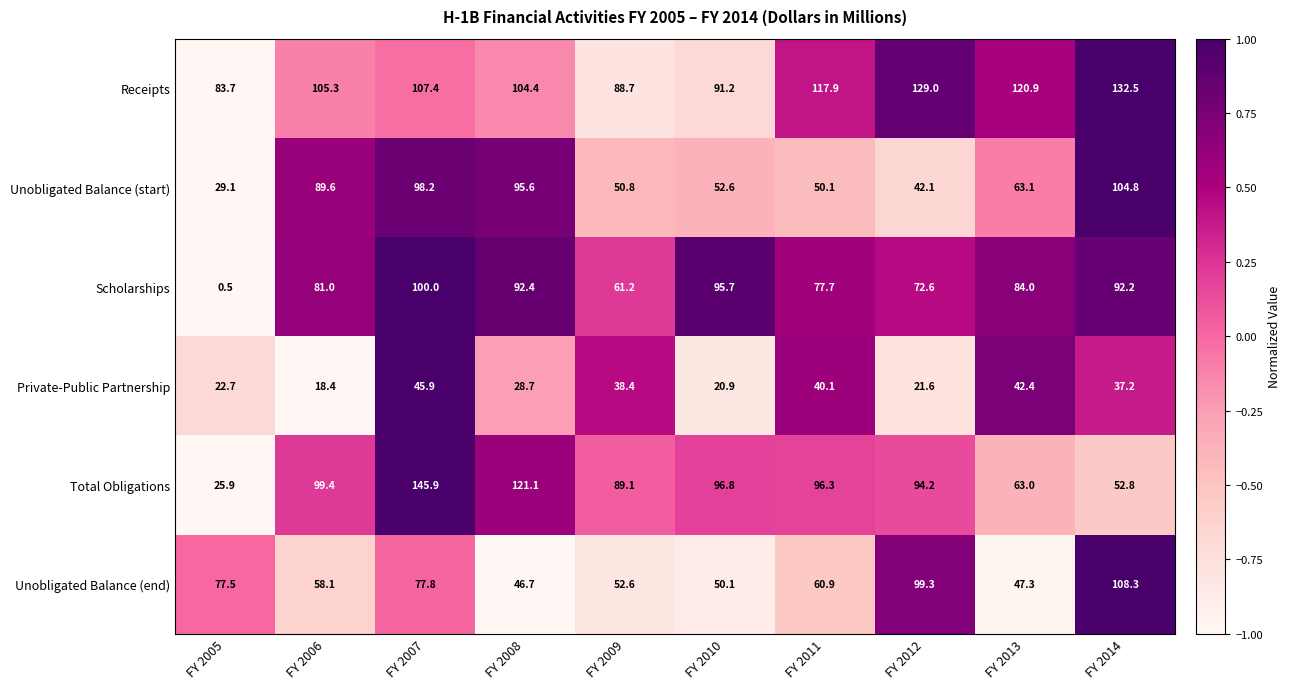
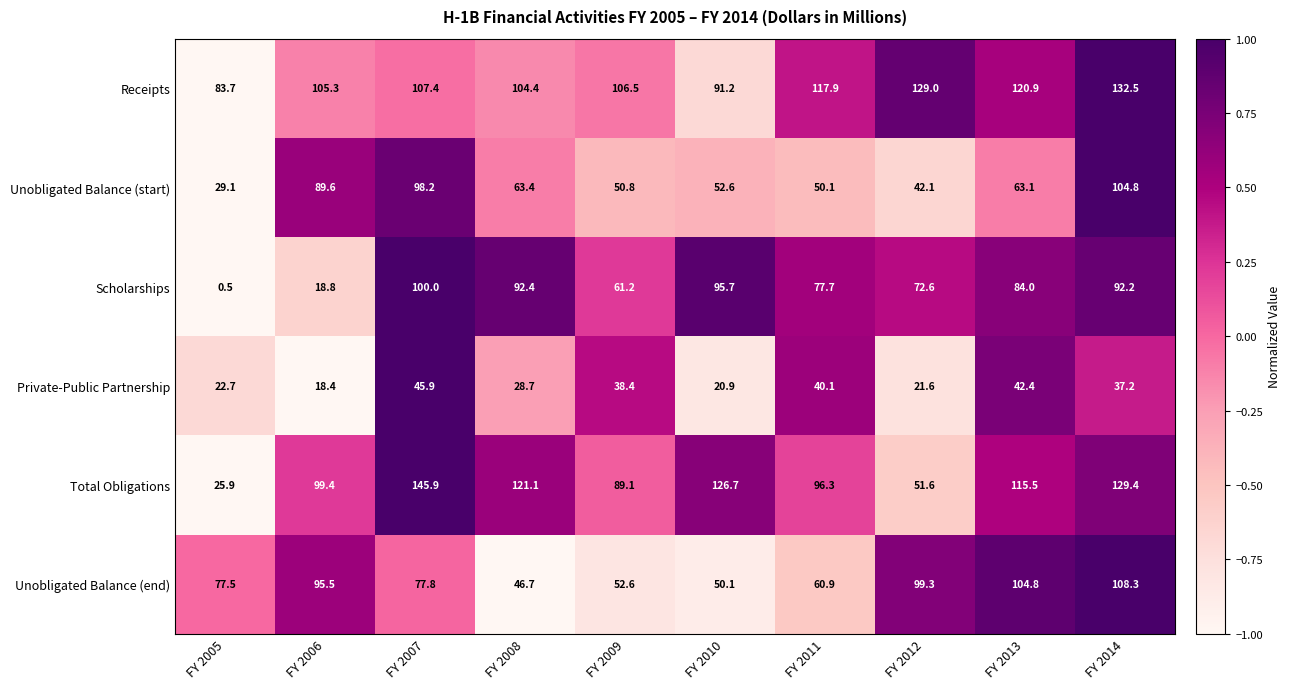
  {
    "Receipts": {
      "FY 2005": 83.7,
      "FY 2006": 105.3,
      "FY 2007": 107.4,
      "FY 2008": 104.4,
-     "FY 2009": 88.7,
+     "FY 2009": 106.5,
      "FY 2010": 91.2,
      "FY 2011": 117.9,
      "FY 2012": 129.0,
      "FY 2013": 120.9,
      "FY 2014": 132.5
    },
    "Unobligated Balance (start)": {
      "FY 2005": 29.1,
      "FY 2006": 89.6,
      "FY 2007": 98.2,
-     "FY 2008": 95.6,
+     "FY 2008": 63.4,
      "FY 2009": 50.8,
      "FY 2010": 52.6,
      "FY 2011": 50.1,
      "FY 2012": 42.1,
      "FY 2013": 63.1,
      "FY 2014": 104.8
    },
    "Scholarships": {
      "FY 2005": 0.5,
-     "FY 2006": 81.0,
+     "FY 2006": 18.8,
      "FY 2007": 100.0,
      "FY 2008": 92.4,
      "FY 2009": 61.2,
      "FY 2010": 95.7,
      "FY 2011": 77.7,
      "FY 2012": 72.6,
      "FY 2013": 84.0,
      "FY 2014": 92.2
    },
    "Private-Public Partnership": {
      "FY 2005": 22.7,
      "FY 2006": 18.4,
      "FY 2007": 45.9,
      "FY 2008": 28.7,
      "FY 2009": 38.4,
      "FY 2010": 20.9,
      "FY 2011": 40.1,
      "FY 2012": 21.6,
      "FY 2013": 42.4,
      "FY 2014": 37.2
    },
    "Total Obligations": {
      "FY 2005": 25.9,
      "FY 2006": 99.4,
      "FY 2007": 145.9,
      "FY 2008": 121.1,
      "FY 2009": 89.1,
-     "FY 2010": 96.8,
+     "FY 2010": 126.7,
      "FY 2011": 96.3,
-     "FY 2012": 94.2,
-     "FY 2013": 63.0,
-     "FY 2014": 52.8
+     "FY 2012": 51.6,
+     "FY 2013": 115.5,
+     "FY 2014": 129.4
    },
    "Unobligated Balance (end)": {
      "FY 2005": 77.5,
-     "FY 2006": 58.1,
+     "FY 2006": 95.5,
      "FY 2007": 77.8,
      "FY 2008": 46.7,
      "FY 2009": 52.6,
      "FY 2010": 50.1,
      "FY 2011": 60.9,
      "FY 2012": 99.3,
-     "FY 2013": 47.3,
+     "FY 2013": 104.8,
      "FY 2014": 108.3
    }
  }
